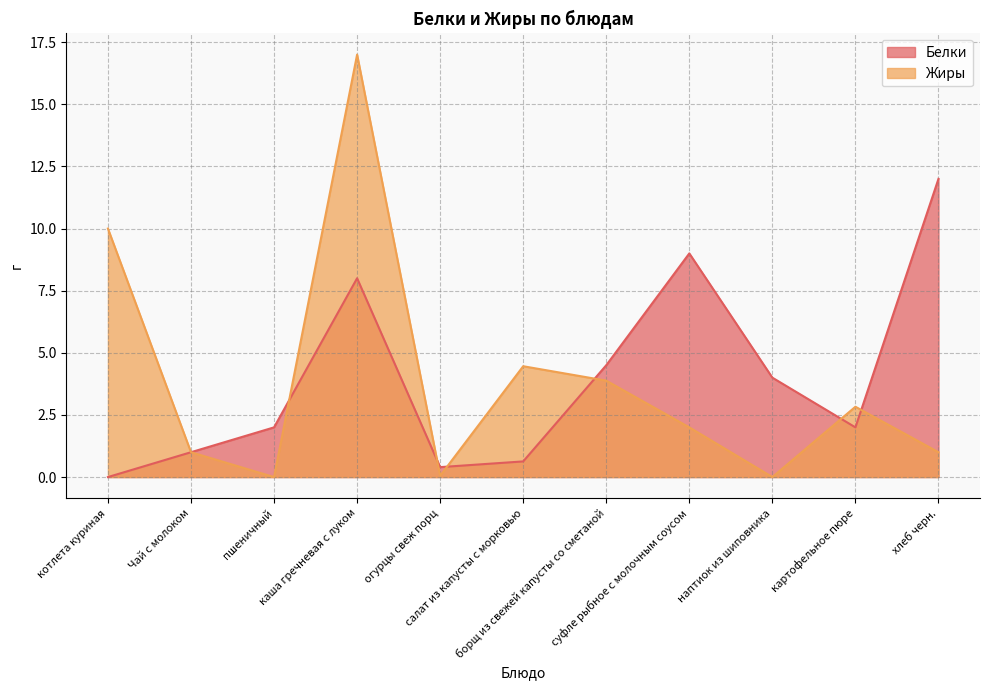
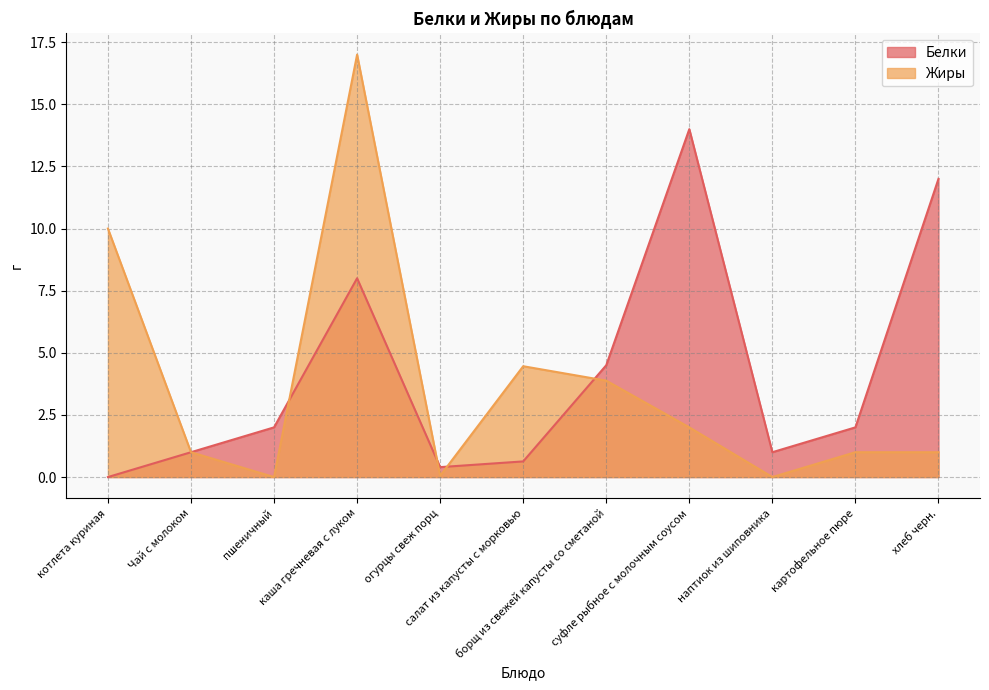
  {
    "Белки": {
      "котлета куриная": 0,
      "пшеничный": 2,
      "каша гречневая с луком": 8,
      "огурцы свеж порц": 0.4,
      "салат из капусты с морковью": 0.6,
      "борщ из свежей капусты со сметаной": 4.5,
-     "суфле рыбное с молочным соусом": 9,
-     "наптиок из шиповника": 4,
+     "суфле рыбное с молочным соусом": 14,
+     "наптиок из шиповника": 1,
      "картофельное пюре": 2,
      "хлеб черн.": 12
    },
    "Жиры": {
      "котлета куриная": 10.0,
      "пшеничный": 0.0,
      "каша гречневая с луком": 17.0,
      "огурцы свеж порц": 0.1,
      "салат из капусты с морковью": 4.5,
      "борщ из свежей капусты со сметаной": 3.9,
      "суфле рыбное с молочным соусом": 2.0,
      "наптиок из шиповника": 0.0,
-     "картофельное пюре": 2.8,
+     "картофельное пюре": 1.0,
      "хлеб черн.": 1.0
    }
  }
